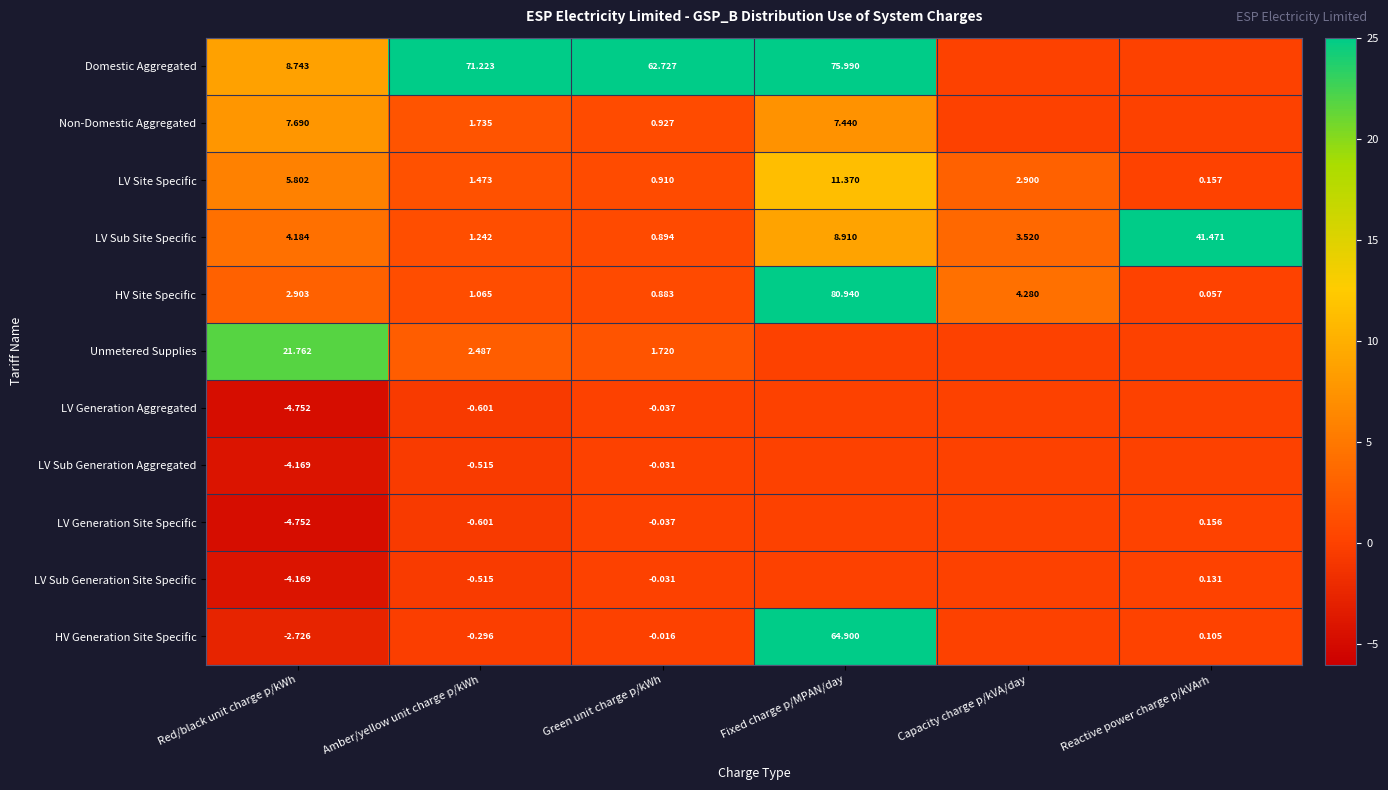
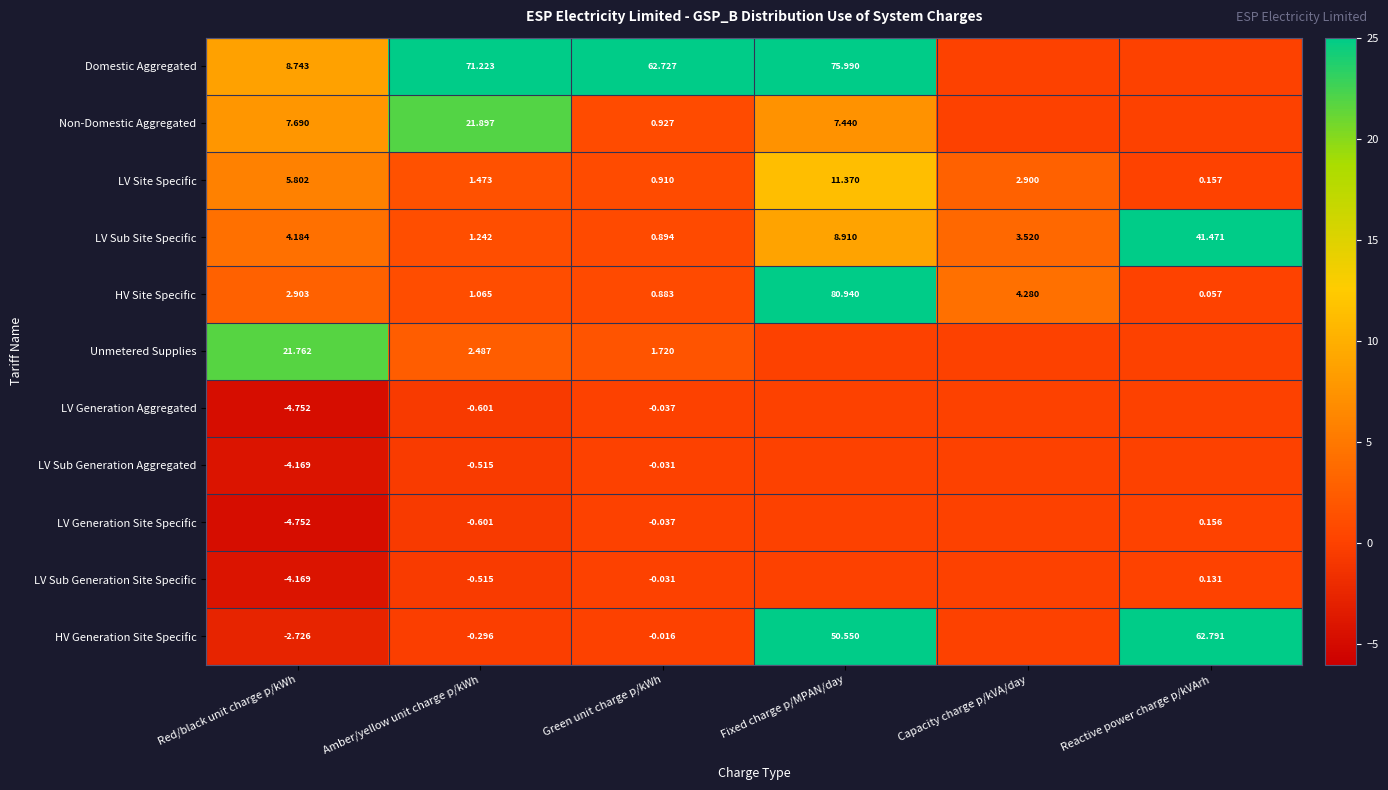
  {
    "Domestic Aggregated": {
      "Red/black unit charge p/kWh": 8.743,
      "Amber/yellow unit charge p/kWh": 71.223,
      "Green unit charge p/kWh": 62.727,
      "Fixed charge p/MPAN/day": 75.990
    },
    "Non-Domestic Aggregated": {
      "Red/black unit charge p/kWh": 7.690,
-     "Amber/yellow unit charge p/kWh": 1.735,
+     "Amber/yellow unit charge p/kWh": 21.897,
      "Green unit charge p/kWh": 0.927,
      "Fixed charge p/MPAN/day": 7.440
    },
    "LV Site Specific": {
      "Red/black unit charge p/kWh": 5.802,
      "Amber/yellow unit charge p/kWh": 1.473,
      "Green unit charge p/kWh": 0.910,
      "Fixed charge p/MPAN/day": 11.370,
      "Capacity charge p/kVA/day": 2.900,
      "Reactive power charge p/kVArh": 0.157
    },
    "LV Sub Site Specific": {
      "Red/black unit charge p/kWh": 4.184,
      "Amber/yellow unit charge p/kWh": 1.242,
      "Green unit charge p/kWh": 0.894,
      "Fixed charge p/MPAN/day": 8.910,
      "Capacity charge p/kVA/day": 3.520,
      "Reactive power charge p/kVArh": 41.471
    },
    "HV Site Specific": {
      "Red/black unit charge p/kWh": 2.903,
      "Amber/yellow unit charge p/kWh": 1.065,
      "Green unit charge p/kWh": 0.883,
      "Fixed charge p/MPAN/day": 80.940,
      "Capacity charge p/kVA/day": 4.280,
      "Reactive power charge p/kVArh": 0.057
    },
    "Unmetered Supplies": {
      "Red/black unit charge p/kWh": 21.762,
      "Amber/yellow unit charge p/kWh": 2.487,
      "Green unit charge p/kWh": 1.720
    },
    "LV Generation Aggregated": {
      "Red/black unit charge p/kWh": -4.752,
      "Amber/yellow unit charge p/kWh": -0.601,
      "Green unit charge p/kWh": -0.037
    },
    "LV Sub Generation Aggregated": {
      "Red/black unit charge p/kWh": -4.169,
      "Amber/yellow unit charge p/kWh": -0.515,
      "Green unit charge p/kWh": -0.031
    },
    "LV Generation Site Specific": {
      "Red/black unit charge p/kWh": -4.752,
      "Amber/yellow unit charge p/kWh": -0.601,
      "Green unit charge p/kWh": -0.037,
      "Reactive power charge p/kVArh": 0.156
    },
    "LV Sub Generation Site Specific": {
      "Red/black unit charge p/kWh": -4.169,
      "Amber/yellow unit charge p/kWh": -0.515,
      "Green unit charge p/kWh": -0.031,
      "Reactive power charge p/kVArh": 0.131
    },
    "HV Generation Site Specific": {
      "Red/black unit charge p/kWh": -2.726,
      "Amber/yellow unit charge p/kWh": -0.296,
      "Green unit charge p/kWh": -0.016,
-     "Fixed charge p/MPAN/day": 64.900,
-     "Reactive power charge p/kVArh": 0.105
+     "Fixed charge p/MPAN/day": 50.550,
+     "Reactive power charge p/kVArh": 62.791
    }
  }
